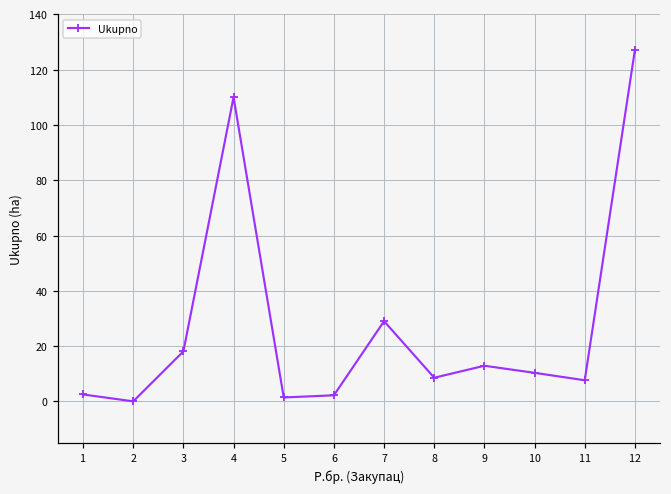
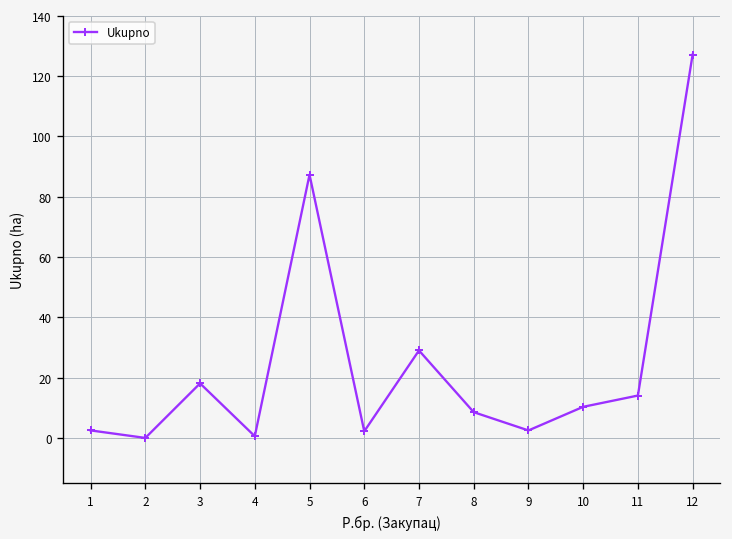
  {
    "1": 2,
    "2": 0,
    "3": 18,
-   "4": 110,
-   "5": 1,
+   "4": 1,
+   "5": 87,
    "6": 2,
    "7": 29,
    "8": 9,
-   "9": 13,
+   "9": 2,
    "10": 10,
-   "11": 8,
+   "11": 14,
    "12": 127
  }
